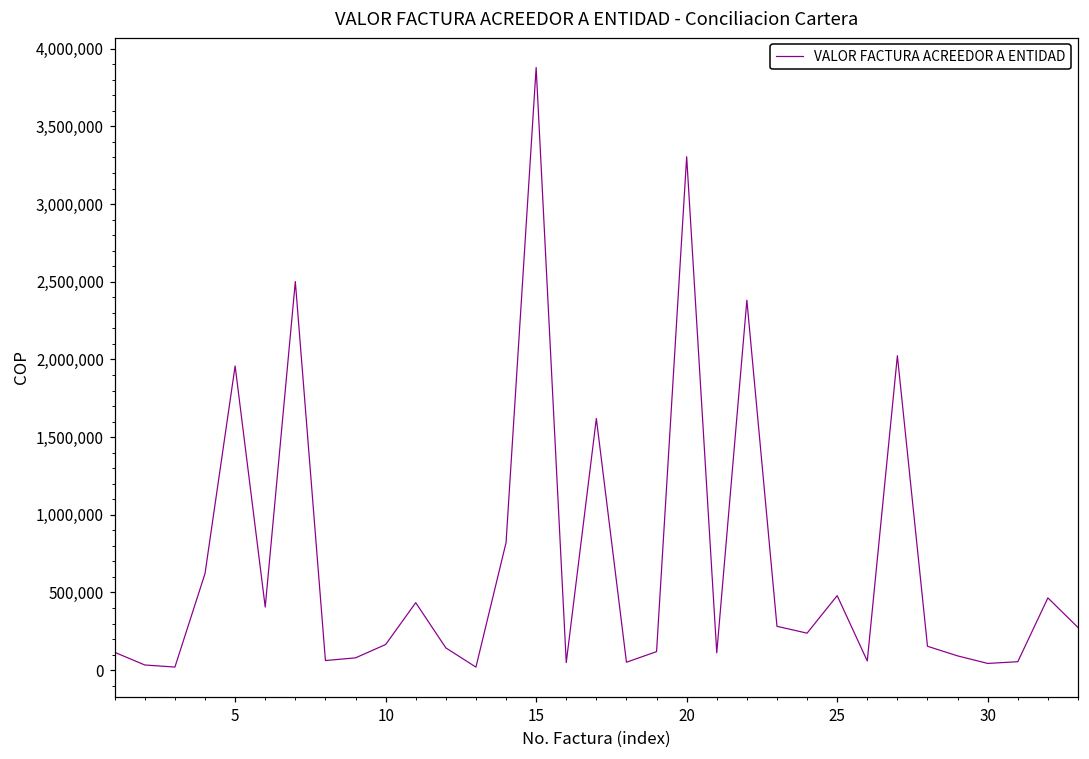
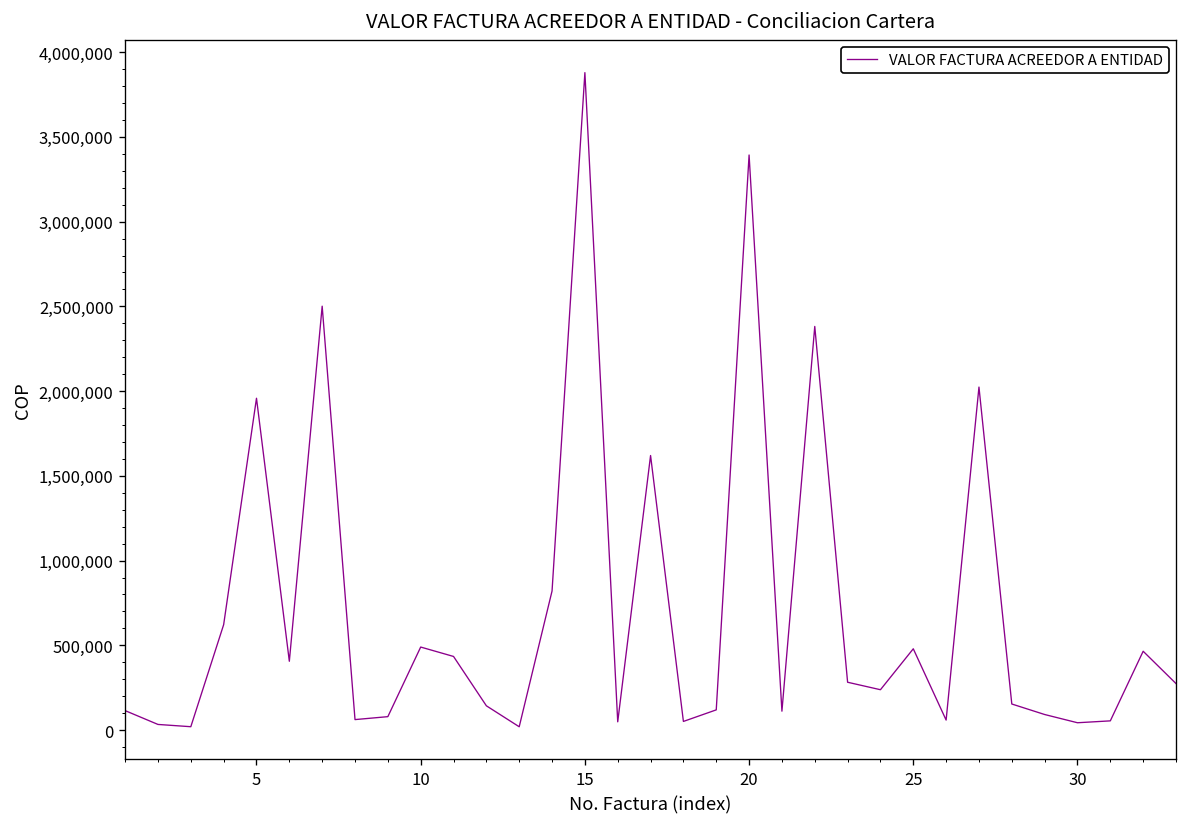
  {
    "5": "1,960,000",
-   "10": "160,000",
+   "10": "490,000",
    "15": "3,880,000",
-   "20": "3,300,000",
+   "20": "3,390,000",
    "25": "480,000",
    "30": "40,000"
  }
